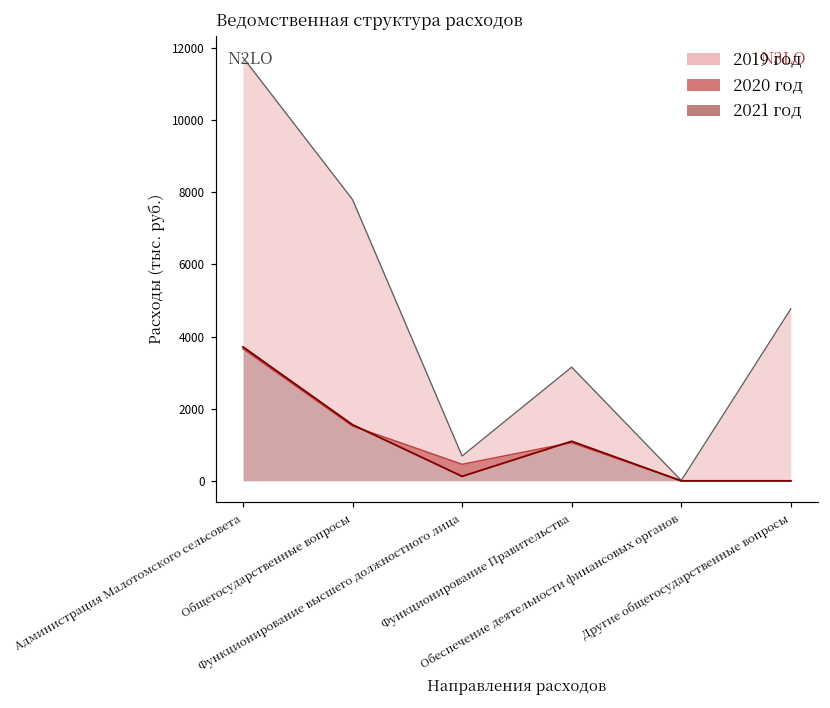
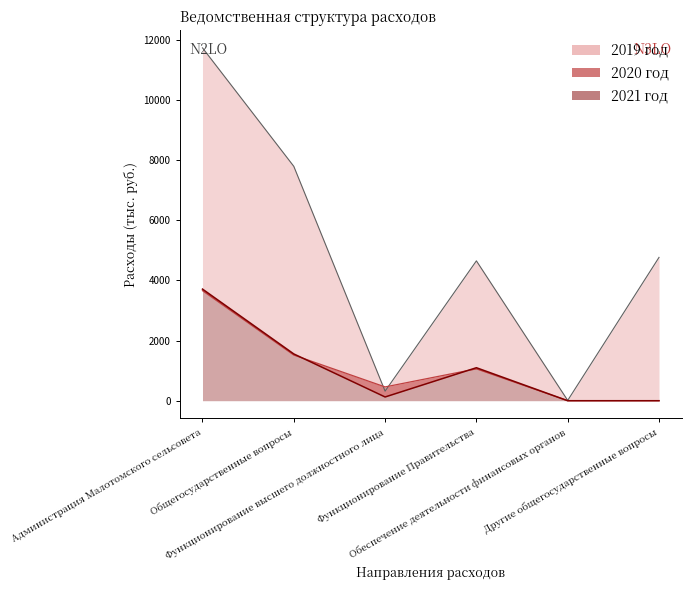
  {
    "2019 год": {
      "Администрация Малотомского сельсовета": 11700,
      "Общегосударственные вопросы": 7800,
-     "Функционирование высшего должностного лица": 700,
-     "Функционирование Правительства": 3200,
+     "Функционирование высшего должностного лица": 300,
+     "Функционирование Правительства": 4700,
      "Другие общегосударственные вопросы": 4800
    }
  }
